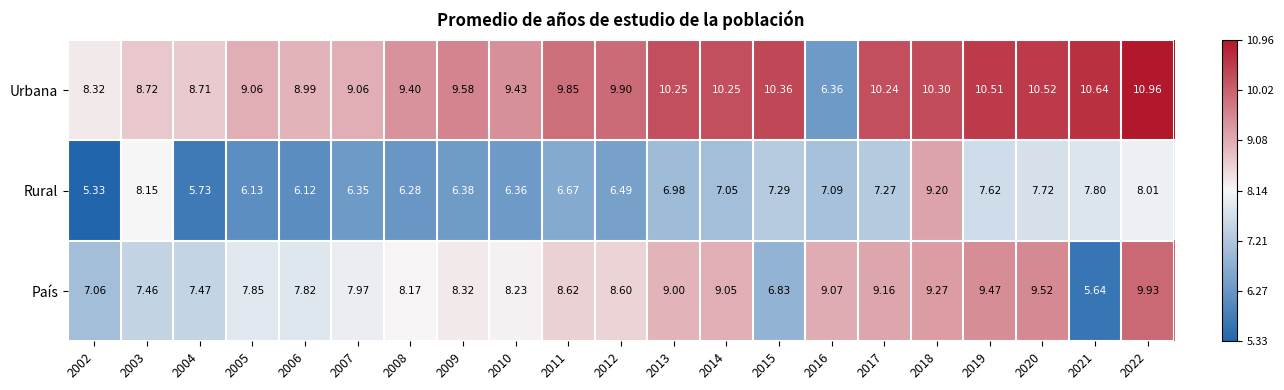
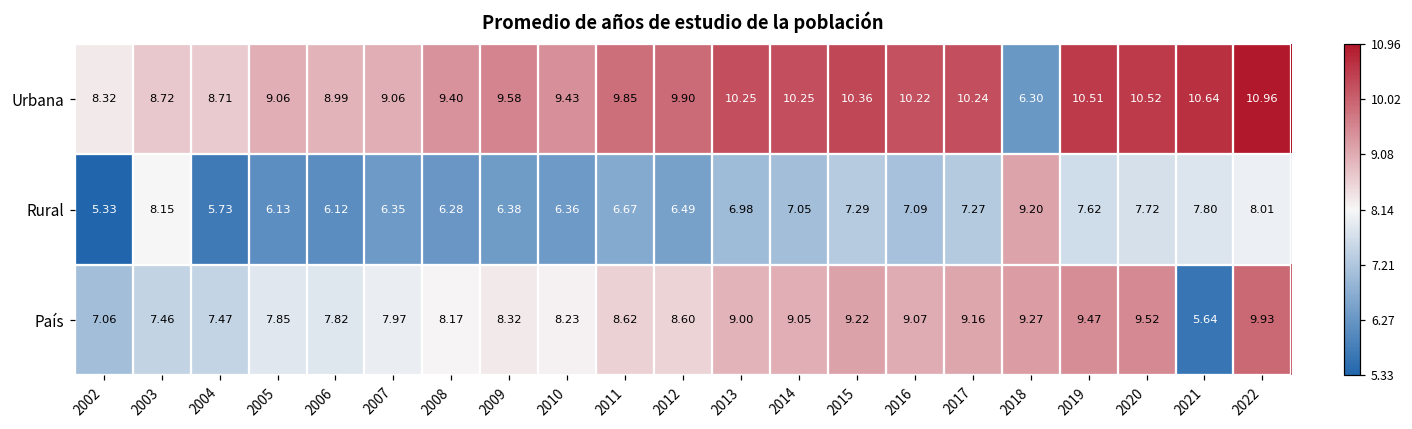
  {
    "Urbana": {
      "2002": 8.32,
      "2003": 8.72,
      "2004": 8.71,
      "2005": 9.06,
      "2006": 8.99,
      "2007": 9.06,
      "2008": 9.40,
      "2009": 9.58,
      "2010": 9.43,
      "2011": 9.85,
      "2012": 9.90,
      "2013": 10.25,
      "2014": 10.25,
      "2015": 10.36,
-     "2016": 6.36,
+     "2016": 10.22,
      "2017": 10.24,
-     "2018": 10.30,
+     "2018": 6.30,
      "2019": 10.51,
      "2020": 10.52,
      "2021": 10.64,
      "2022": 10.96
    },
    "Rural": {
      "2002": 5.33,
      "2003": 8.15,
      "2004": 5.73,
      "2005": 6.13,
      "2006": 6.12,
      "2007": 6.35,
      "2008": 6.28,
      "2009": 6.38,
      "2010": 6.36,
      "2011": 6.67,
      "2012": 6.49,
      "2013": 6.98,
      "2014": 7.05,
      "2015": 7.29,
      "2016": 7.09,
      "2017": 7.27,
      "2018": 9.20,
      "2019": 7.62,
      "2020": 7.72,
      "2021": 7.80,
      "2022": 8.01
    },
    "País": {
      "2002": 7.06,
      "2003": 7.46,
      "2004": 7.47,
      "2005": 7.85,
      "2006": 7.82,
      "2007": 7.97,
      "2008": 8.17,
      "2009": 8.32,
      "2010": 8.23,
      "2011": 8.62,
      "2012": 8.60,
      "2013": 9.00,
      "2014": 9.05,
-     "2015": 6.83,
+     "2015": 9.22,
      "2016": 9.07,
      "2017": 9.16,
      "2018": 9.27,
      "2019": 9.47,
      "2020": 9.52,
      "2021": 5.64,
      "2022": 9.93
    }
  }
